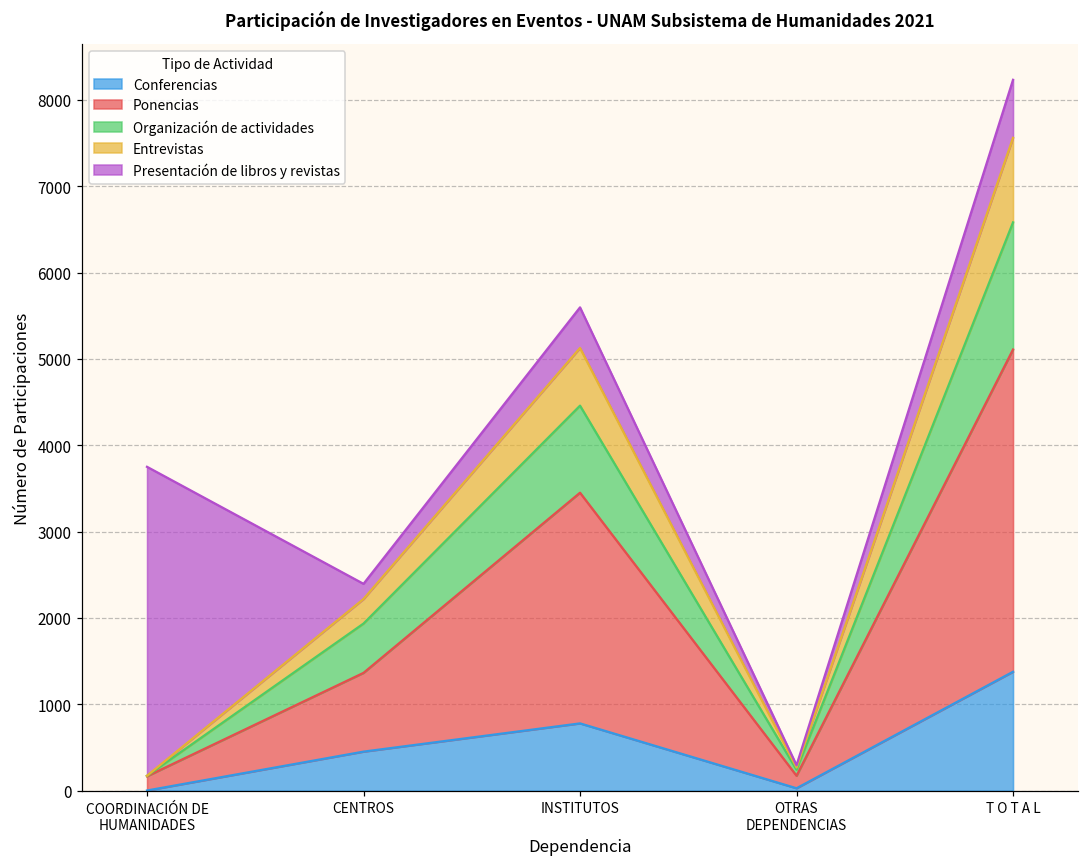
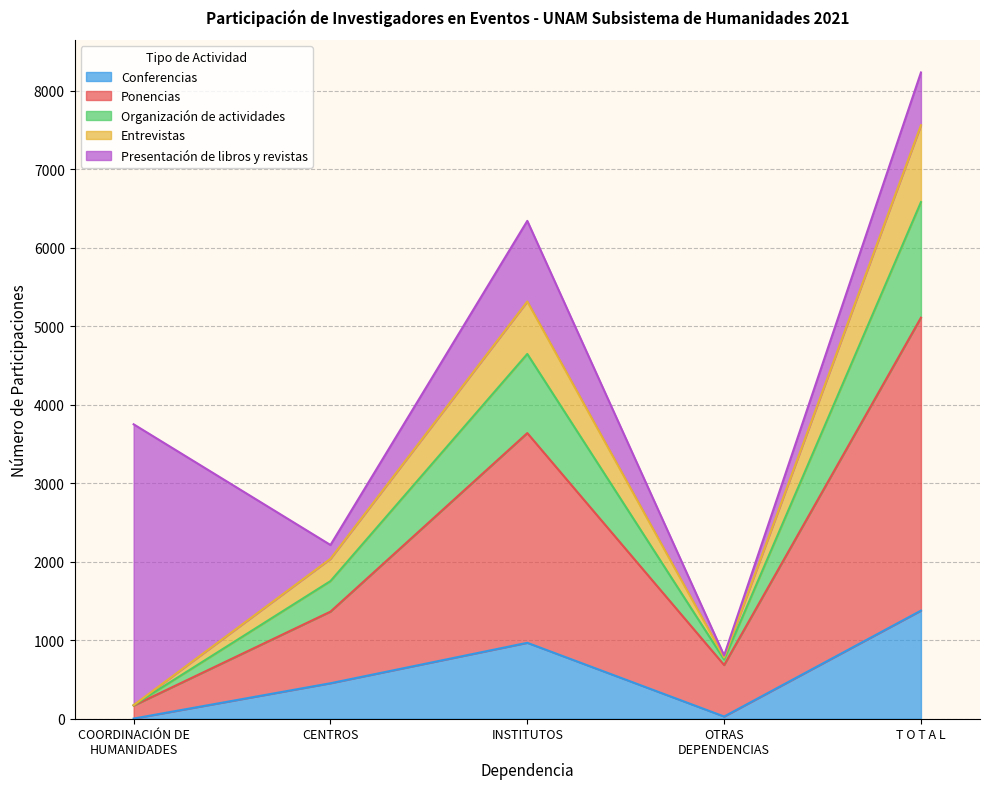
  {
    "Conferencias": {
      "COORDINACIÓN DE HUMANIDADES": 0,
      "CENTROS": 500,
-     "INSTITUTOS": 800,
+     "INSTITUTOS": 1000,
      "OTRAS DEPENDENCIAS": 0,
      "T O T A L": 1400
    },
    "Ponencias": {
      "CENTROS": 900,
      "INSTITUTOS": 2700,
-     "OTRAS DEPENDENCIAS": 100,
+     "OTRAS DEPENDENCIAS": 700,
      "T O T A L": 3700
    },
    "Organización de actividades": {
-     "CENTROS": 600,
+     "CENTROS": 400,
      "INSTITUTOS": 1000,
      "T O T A L": 1500
    },
    "Entrevistas": {
      "CENTROS": 300,
      "INSTITUTOS": 700,
      "T O T A L": 1000
    },
    "Presentación de libros y revistas": {
      "COORDINACIÓN DE HUMANIDADES": 3600,
      "CENTROS": 200,
-     "INSTITUTOS": 500,
+     "INSTITUTOS": 1000,
      "T O T A L": 700
    }
  }
